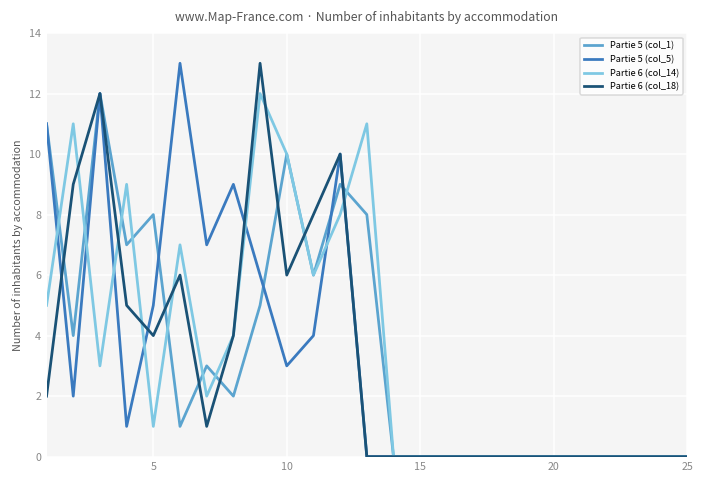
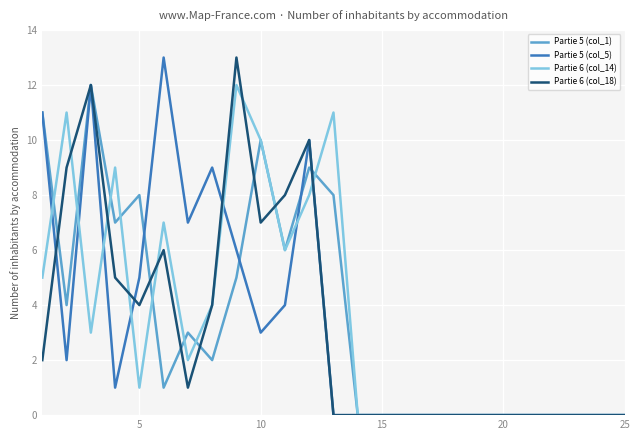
  {
    "Partie 6 (col_18)": {
      "5": 4,
-     "10": 6
+     "10": 7
    }
  }
